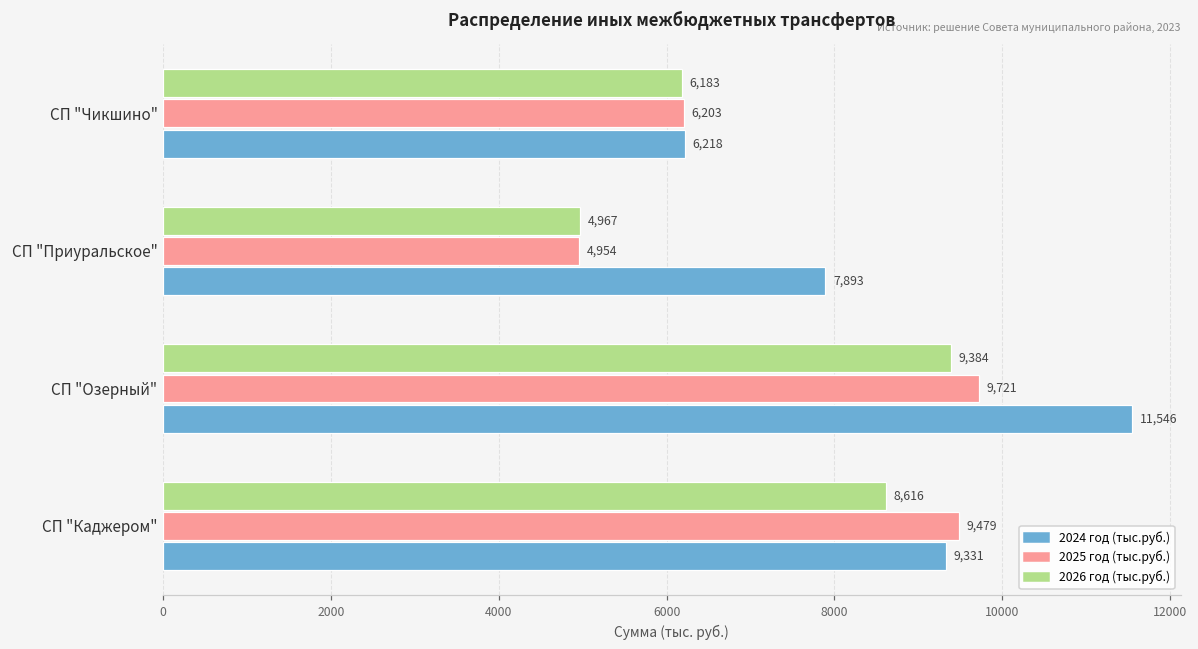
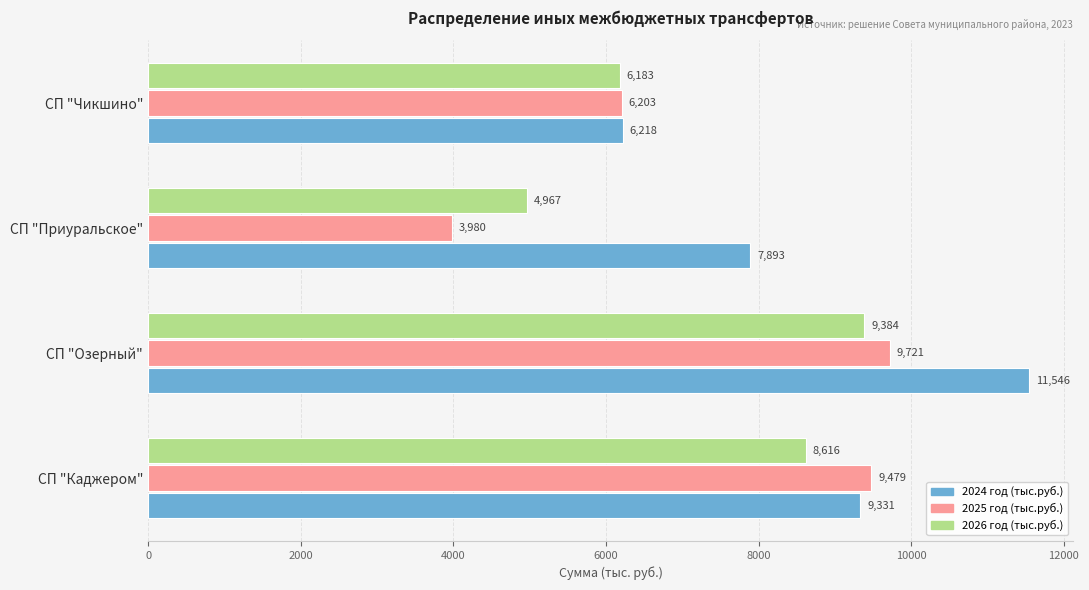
  {
    "2024 год (тыс.руб.)": {
      "СП \"Чикшино\"": "6,218",
      "СП \"Приуральское\"": "7,893",
      "СП \"Озерный\"": "11,546",
      "СП \"Каджером\"": "9,331"
    },
    "2025 год (тыс.руб.)": {
      "СП \"Чикшино\"": "6,203",
-     "СП \"Приуральское\"": "4,954",
+     "СП \"Приуральское\"": "3,980",
      "СП \"Озерный\"": "9,721",
      "СП \"Каджером\"": "9,479"
    },
    "2026 год (тыс.руб.)": {
      "СП \"Чикшино\"": "6,183",
      "СП \"Приуральское\"": "4,967",
      "СП \"Озерный\"": "9,384",
      "СП \"Каджером\"": "8,616"
    }
  }
